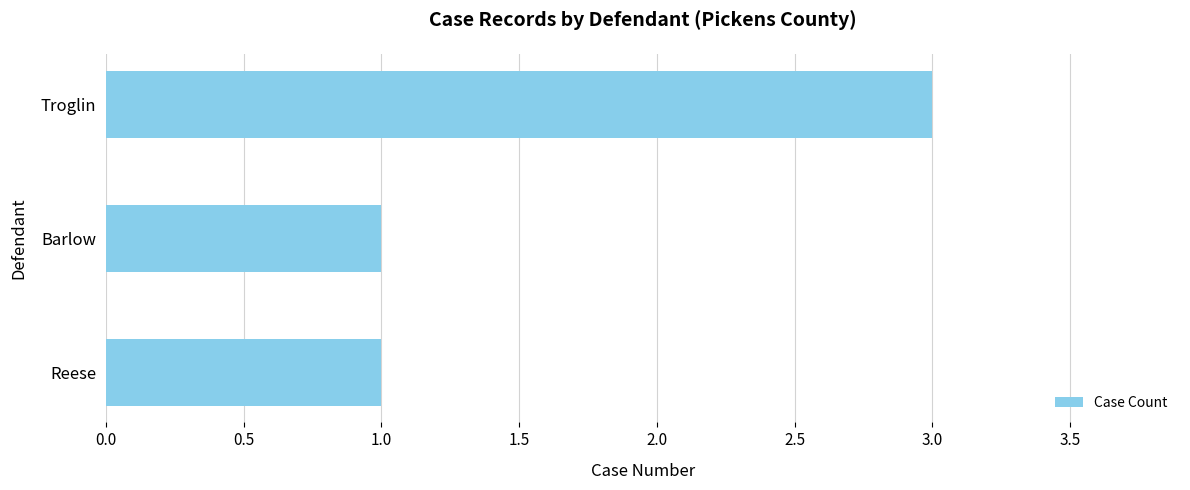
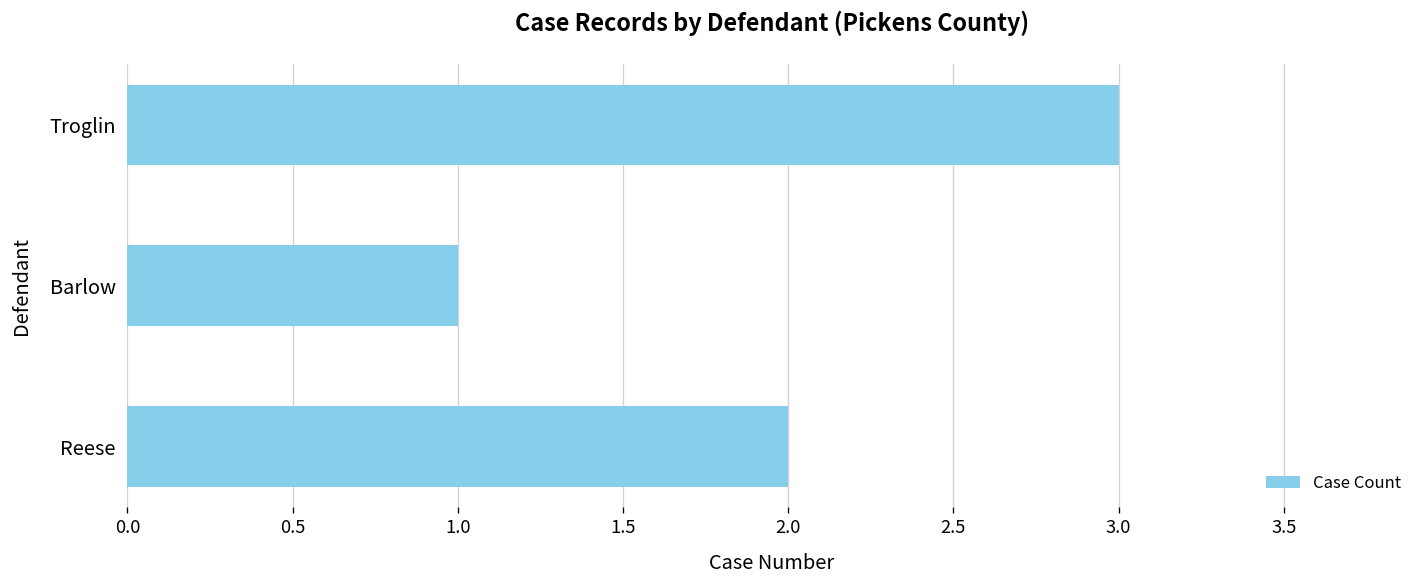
  {
    "Troglin": 3,
    "Barlow": 1,
-   "Reese": 1
+   "Reese": 2
  }
